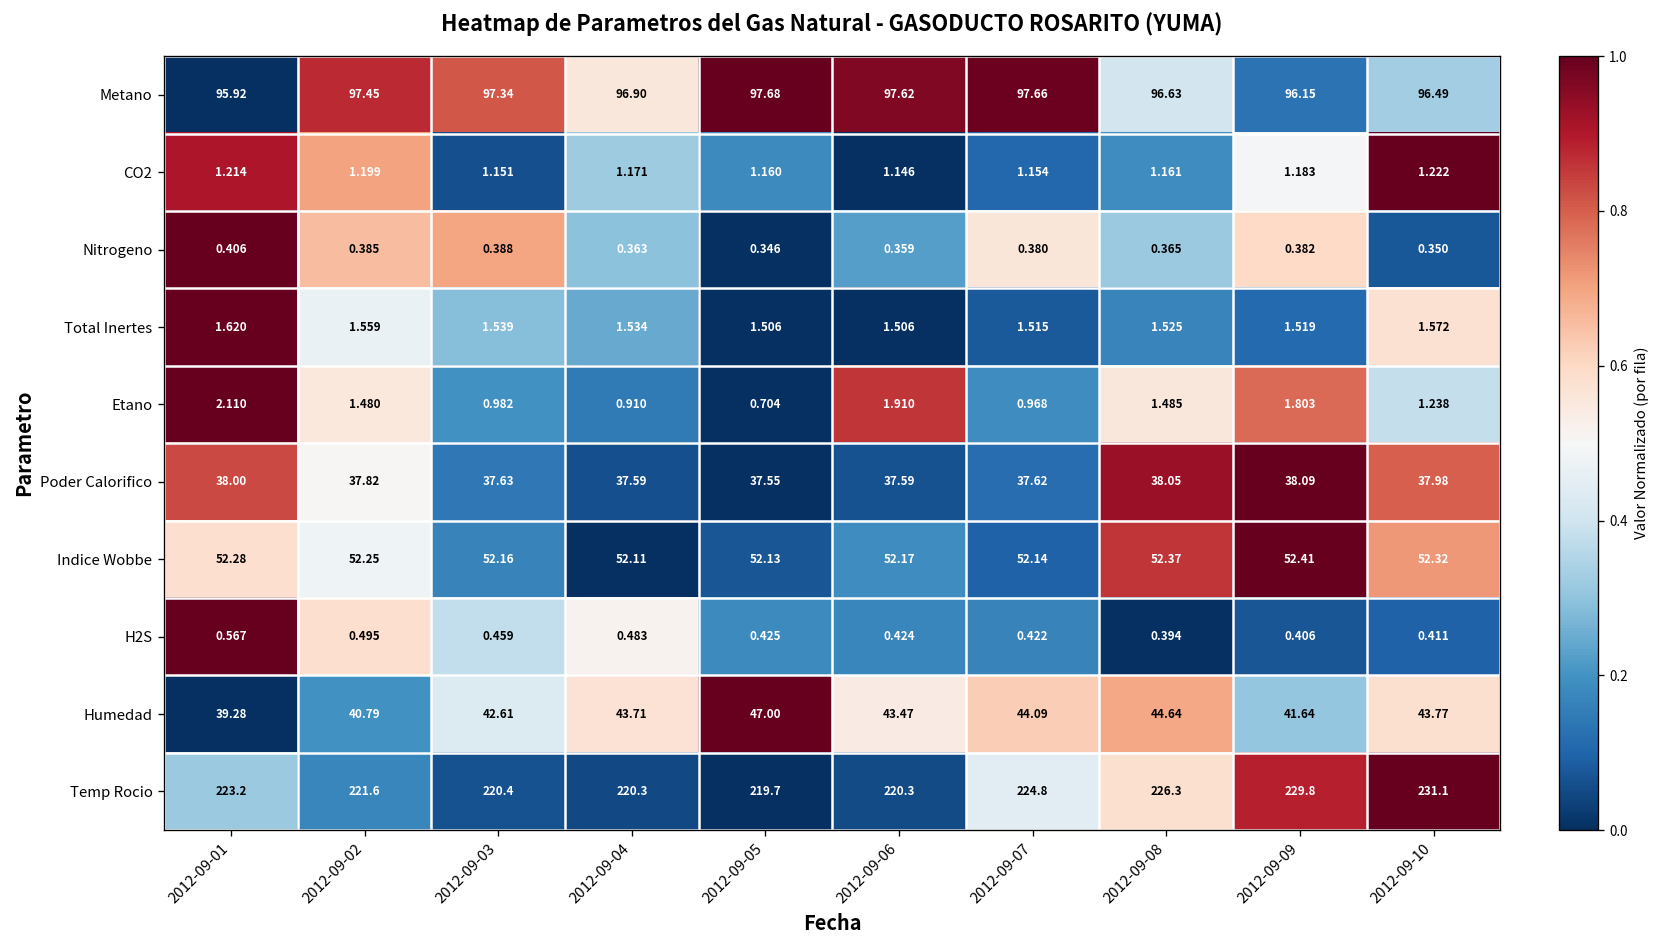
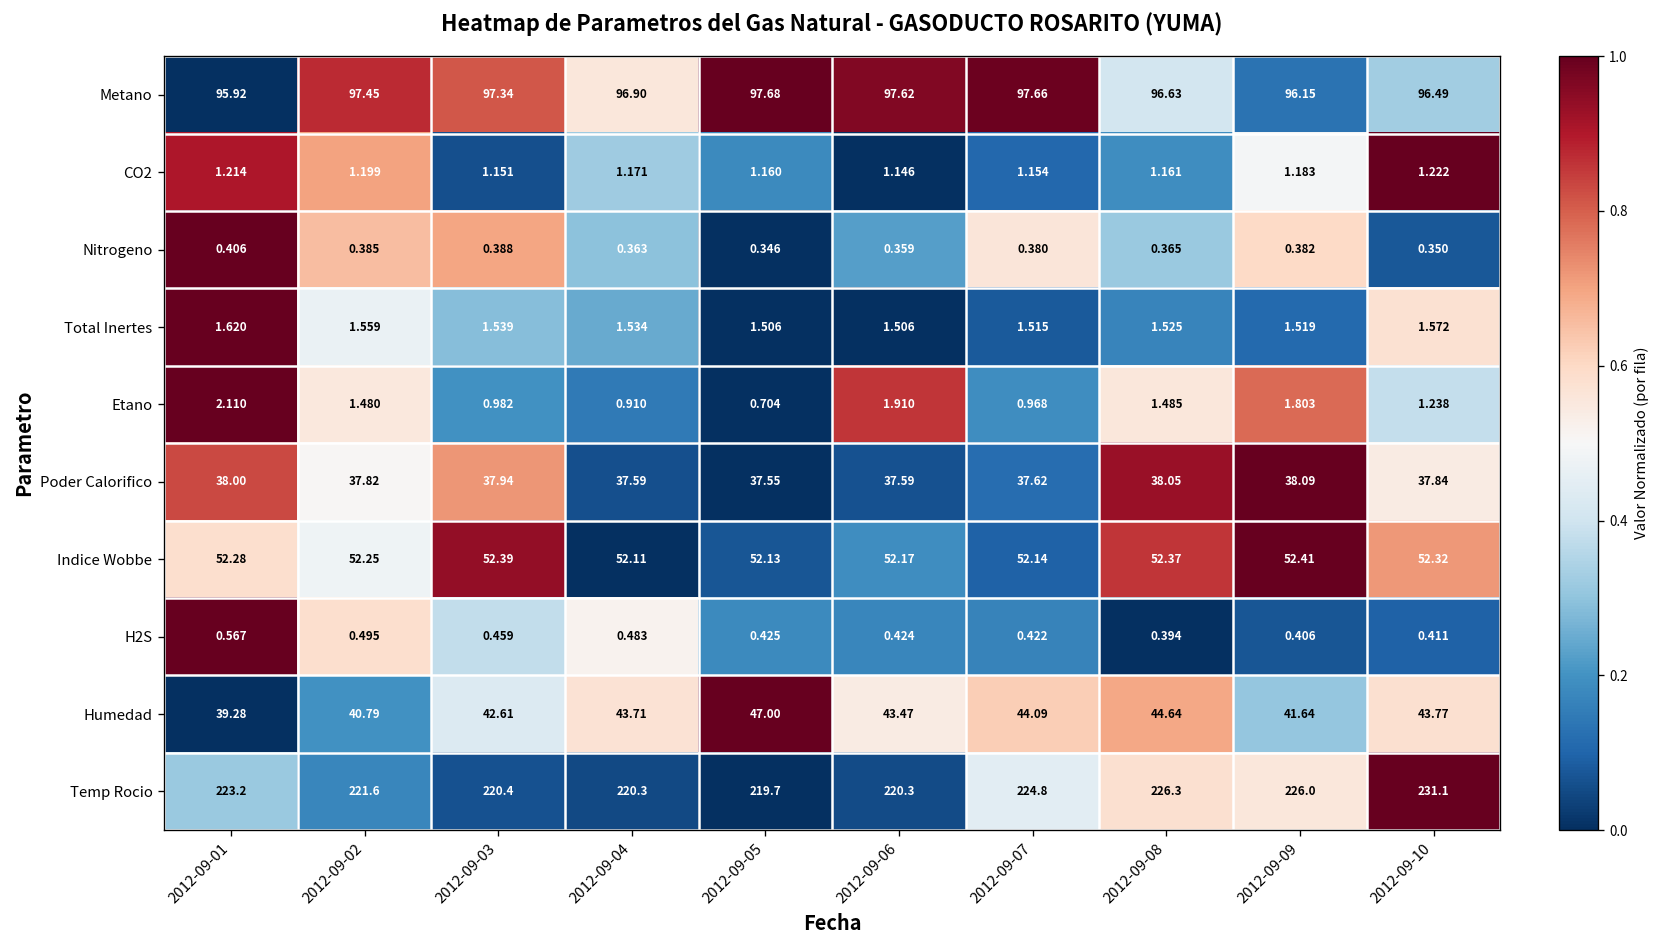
  {
    "Metano": {
      "2012-09-01": 95.92,
      "2012-09-02": 97.45,
      "2012-09-03": 97.34,
      "2012-09-04": 96.90,
      "2012-09-05": 97.68,
      "2012-09-06": 97.62,
      "2012-09-07": 97.66,
      "2012-09-08": 96.63,
      "2012-09-09": 96.15,
      "2012-09-10": 96.49
    },
    "CO2": {
      "2012-09-01": 1.214,
      "2012-09-02": 1.199,
      "2012-09-03": 1.151,
      "2012-09-04": 1.171,
      "2012-09-05": 1.160,
      "2012-09-06": 1.146,
      "2012-09-07": 1.154,
      "2012-09-08": 1.161,
      "2012-09-09": 1.183,
      "2012-09-10": 1.222
    },
    "Nitrogeno": {
      "2012-09-01": 0.406,
      "2012-09-02": 0.385,
      "2012-09-03": 0.388,
      "2012-09-04": 0.363,
      "2012-09-05": 0.346,
      "2012-09-06": 0.359,
      "2012-09-07": 0.380,
      "2012-09-08": 0.365,
      "2012-09-09": 0.382,
      "2012-09-10": 0.350
    },
    "Total Inertes": {
      "2012-09-01": 1.620,
      "2012-09-02": 1.559,
      "2012-09-03": 1.539,
      "2012-09-04": 1.534,
      "2012-09-05": 1.506,
      "2012-09-06": 1.506,
      "2012-09-07": 1.515,
      "2012-09-08": 1.525,
      "2012-09-09": 1.519,
      "2012-09-10": 1.572
    },
    "Etano": {
      "2012-09-01": 2.110,
      "2012-09-02": 1.480,
      "2012-09-03": 0.982,
      "2012-09-04": 0.910,
      "2012-09-05": 0.704,
      "2012-09-06": 1.910,
      "2012-09-07": 0.968,
      "2012-09-08": 1.485,
      "2012-09-09": 1.803,
      "2012-09-10": 1.238
    },
    "Poder Calorifico": {
      "2012-09-01": 38.00,
      "2012-09-02": 37.82,
-     "2012-09-03": 37.63,
+     "2012-09-03": 37.94,
      "2012-09-04": 37.59,
      "2012-09-05": 37.55,
      "2012-09-06": 37.59,
      "2012-09-07": 37.62,
      "2012-09-08": 38.05,
      "2012-09-09": 38.09,
-     "2012-09-10": 37.98
+     "2012-09-10": 37.84
    },
    "Indice Wobbe": {
      "2012-09-01": 52.28,
      "2012-09-02": 52.25,
-     "2012-09-03": 52.16,
+     "2012-09-03": 52.39,
      "2012-09-04": 52.11,
      "2012-09-05": 52.13,
      "2012-09-06": 52.17,
      "2012-09-07": 52.14,
      "2012-09-08": 52.37,
      "2012-09-09": 52.41,
      "2012-09-10": 52.32
    },
    "H2S": {
      "2012-09-01": 0.567,
      "2012-09-02": 0.495,
      "2012-09-03": 0.459,
      "2012-09-04": 0.483,
      "2012-09-05": 0.425,
      "2012-09-06": 0.424,
      "2012-09-07": 0.422,
      "2012-09-08": 0.394,
      "2012-09-09": 0.406,
      "2012-09-10": 0.411
    },
    "Humedad": {
      "2012-09-01": 39.28,
      "2012-09-02": 40.79,
      "2012-09-03": 42.61,
      "2012-09-04": 43.71,
      "2012-09-05": 47.00,
      "2012-09-06": 43.47,
      "2012-09-07": 44.09,
      "2012-09-08": 44.64,
      "2012-09-09": 41.64,
      "2012-09-10": 43.77
    },
    "Temp Rocio": {
      "2012-09-01": 223.2,
      "2012-09-02": 221.6,
      "2012-09-03": 220.4,
      "2012-09-04": 220.3,
      "2012-09-05": 219.7,
      "2012-09-06": 220.3,
      "2012-09-07": 224.8,
      "2012-09-08": 226.3,
-     "2012-09-09": 229.8,
+     "2012-09-09": 226.0,
      "2012-09-10": 231.1
    }
  }
